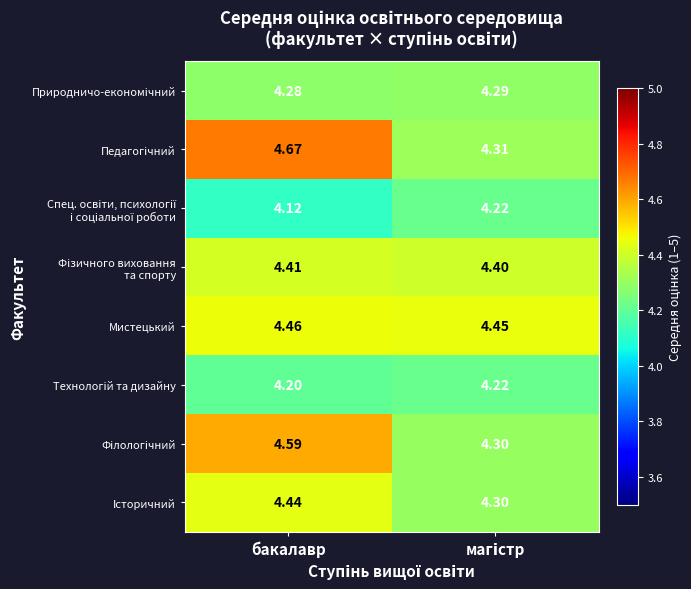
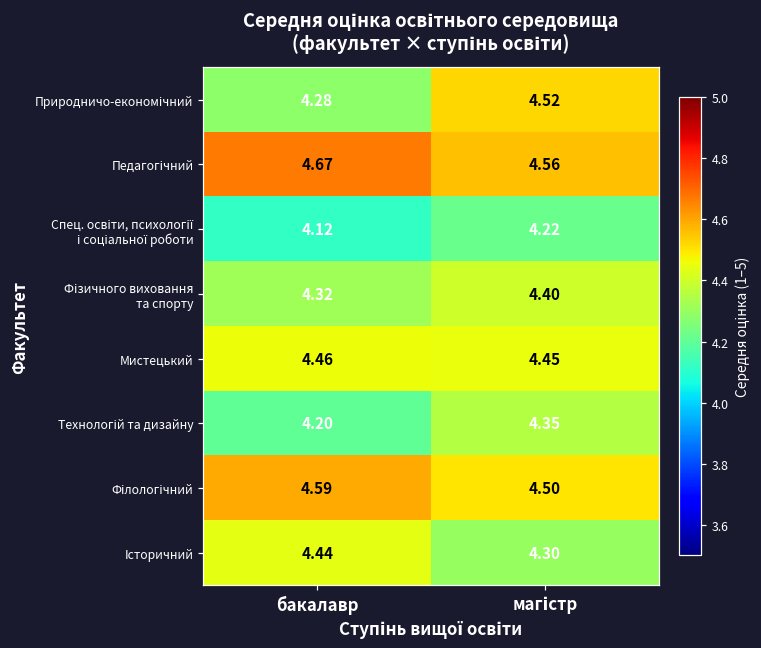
  {
    "Природничо-економічний": {
      "бакалавр": 4.28,
-     "магістр": 4.29
+     "магістр": 4.52
    },
    "Педагогічний": {
      "бакалавр": 4.67,
-     "магістр": 4.31
+     "магістр": 4.56
    },
    "Спец. освіти, психології і соціальної роботи": {
      "бакалавр": 4.12,
      "магістр": 4.22
    },
    "Фізичного виховання та спорту": {
-     "бакалавр": 4.41,
+     "бакалавр": 4.32,
      "магістр": 4.40
    },
    "Мистецький": {
      "бакалавр": 4.46,
      "магістр": 4.45
    },
    "Технологій та дизайну": {
      "бакалавр": 4.20,
-     "магістр": 4.22
+     "магістр": 4.35
    },
    "Філологічний": {
      "бакалавр": 4.59,
-     "магістр": 4.30
+     "магістр": 4.50
    },
    "Історичний": {
      "бакалавр": 4.44,
      "магістр": 4.30
    }
  }
